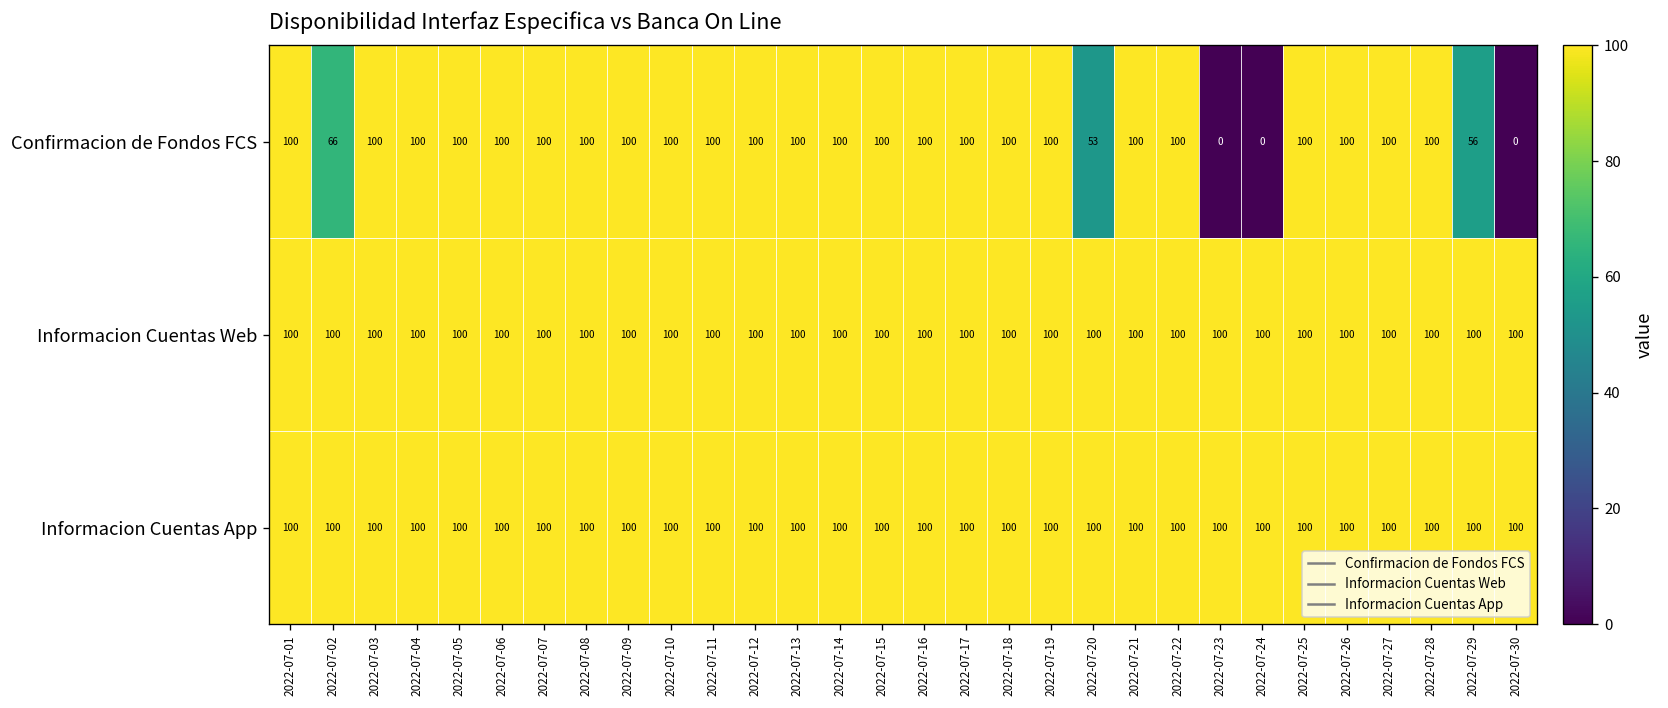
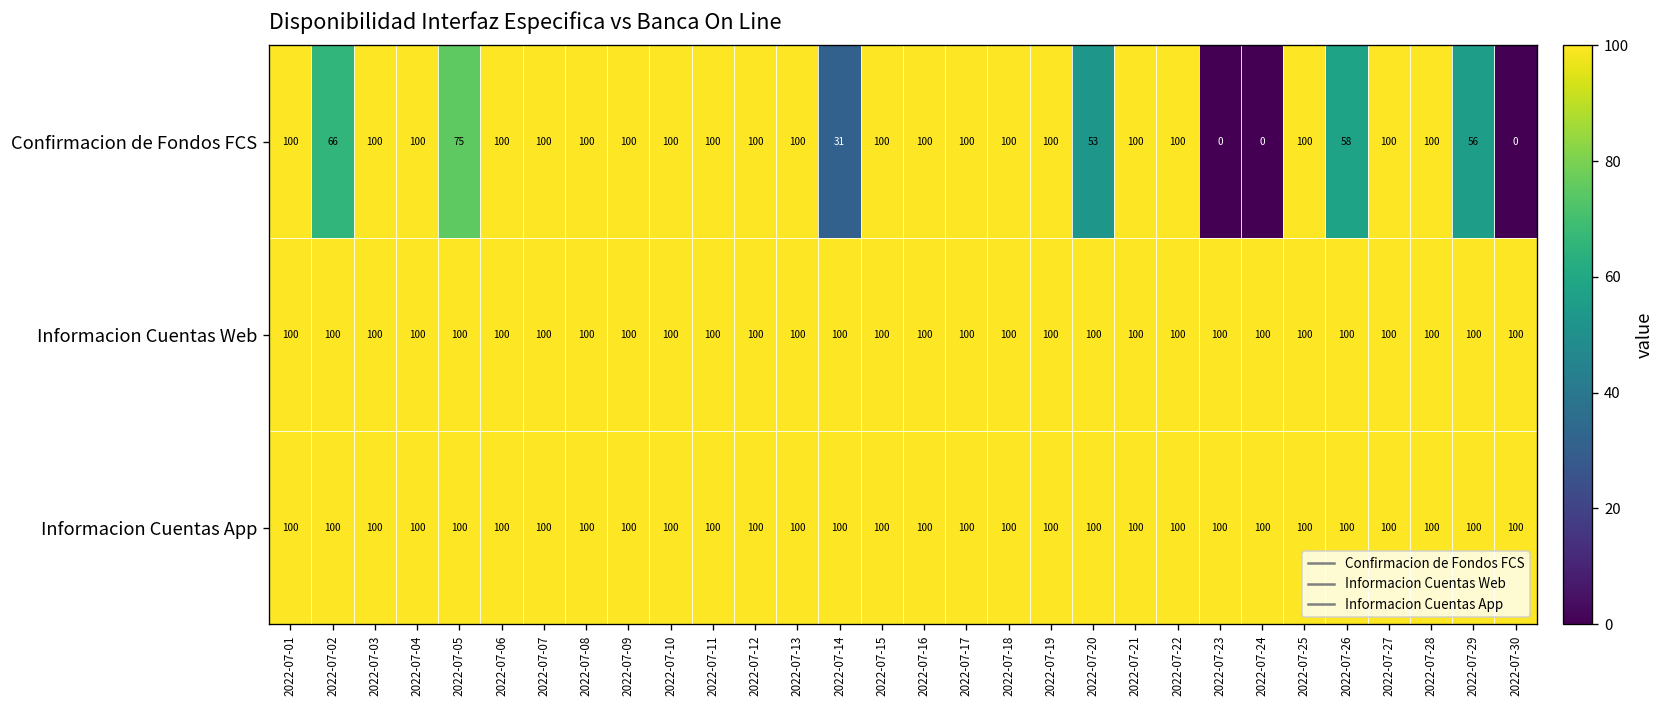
  {
    "Confirmacion de Fondos FCS": {
      "2022-07-01": 100,
      "2022-07-02": 66,
      "2022-07-03": 100,
      "2022-07-04": 100,
-     "2022-07-05": 100,
+     "2022-07-05": 75,
      "2022-07-06": 100,
      "2022-07-07": 100,
      "2022-07-08": 100,
      "2022-07-09": 100,
      "2022-07-10": 100,
      "2022-07-11": 100,
      "2022-07-12": 100,
      "2022-07-13": 100,
-     "2022-07-14": 100,
+     "2022-07-14": 31,
      "2022-07-15": 100,
      "2022-07-16": 100,
      "2022-07-17": 100,
      "2022-07-18": 100,
      "2022-07-19": 100,
      "2022-07-20": 53,
      "2022-07-21": 100,
      "2022-07-22": 100,
      "2022-07-23": 0,
      "2022-07-24": 0,
      "2022-07-25": 100,
-     "2022-07-26": 100,
+     "2022-07-26": 58,
      "2022-07-27": 100,
      "2022-07-28": 100,
      "2022-07-29": 56,
      "2022-07-30": 0
    },
    "Informacion Cuentas Web": {
      "2022-07-01": 100,
      "2022-07-02": 100,
      "2022-07-03": 100,
      "2022-07-04": 100,
      "2022-07-05": 100,
      "2022-07-06": 100,
      "2022-07-07": 100,
      "2022-07-08": 100,
      "2022-07-09": 100,
      "2022-07-10": 100,
      "2022-07-11": 100,
      "2022-07-12": 100,
      "2022-07-13": 100,
      "2022-07-14": 100,
      "2022-07-15": 100,
      "2022-07-16": 100,
      "2022-07-17": 100,
      "2022-07-18": 100,
      "2022-07-19": 100,
      "2022-07-20": 100,
      "2022-07-21": 100,
      "2022-07-22": 100,
      "2022-07-23": 100,
      "2022-07-24": 100,
      "2022-07-25": 100,
      "2022-07-26": 100,
      "2022-07-27": 100,
      "2022-07-28": 100,
      "2022-07-29": 100,
      "2022-07-30": 100
    },
    "Informacion Cuentas App": {
      "2022-07-01": 100,
      "2022-07-02": 100,
      "2022-07-03": 100,
      "2022-07-04": 100,
      "2022-07-05": 100,
      "2022-07-06": 100,
      "2022-07-07": 100,
      "2022-07-08": 100,
      "2022-07-09": 100,
      "2022-07-10": 100,
      "2022-07-11": 100,
      "2022-07-12": 100,
      "2022-07-13": 100,
      "2022-07-14": 100,
      "2022-07-15": 100,
      "2022-07-16": 100,
      "2022-07-17": 100,
      "2022-07-18": 100,
      "2022-07-19": 100,
      "2022-07-20": 100,
      "2022-07-21": 100,
      "2022-07-22": 100,
      "2022-07-23": 100,
      "2022-07-24": 100,
      "2022-07-25": 100,
      "2022-07-26": 100,
      "2022-07-27": 100,
      "2022-07-28": 100,
      "2022-07-29": 100,
      "2022-07-30": 100
    }
  }
